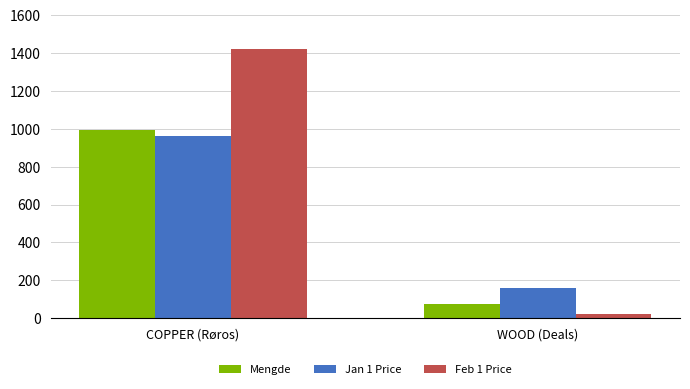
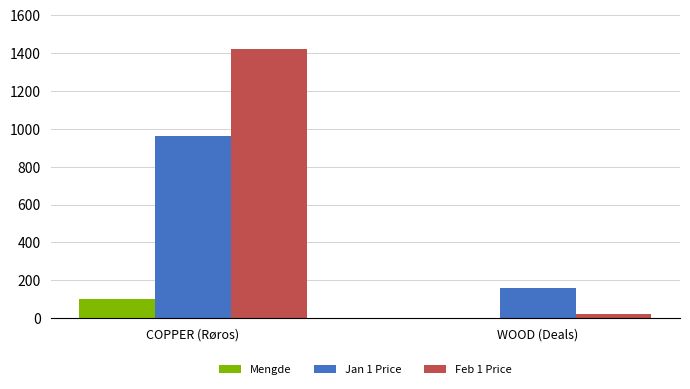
  {
    "Mengde": {
-     "COPPER (Røros)": 990,
-     "WOOD (Deals)": 70
+     "COPPER (Røros)": 100,
+     "WOOD (Deals)": 0
    },
    "Jan 1 Price": {
      "COPPER (Røros)": 960,
      "WOOD (Deals)": 160
    },
    "Feb 1 Price": {
      "COPPER (Røros)": 1420,
      "WOOD (Deals)": 20
    }
  }
